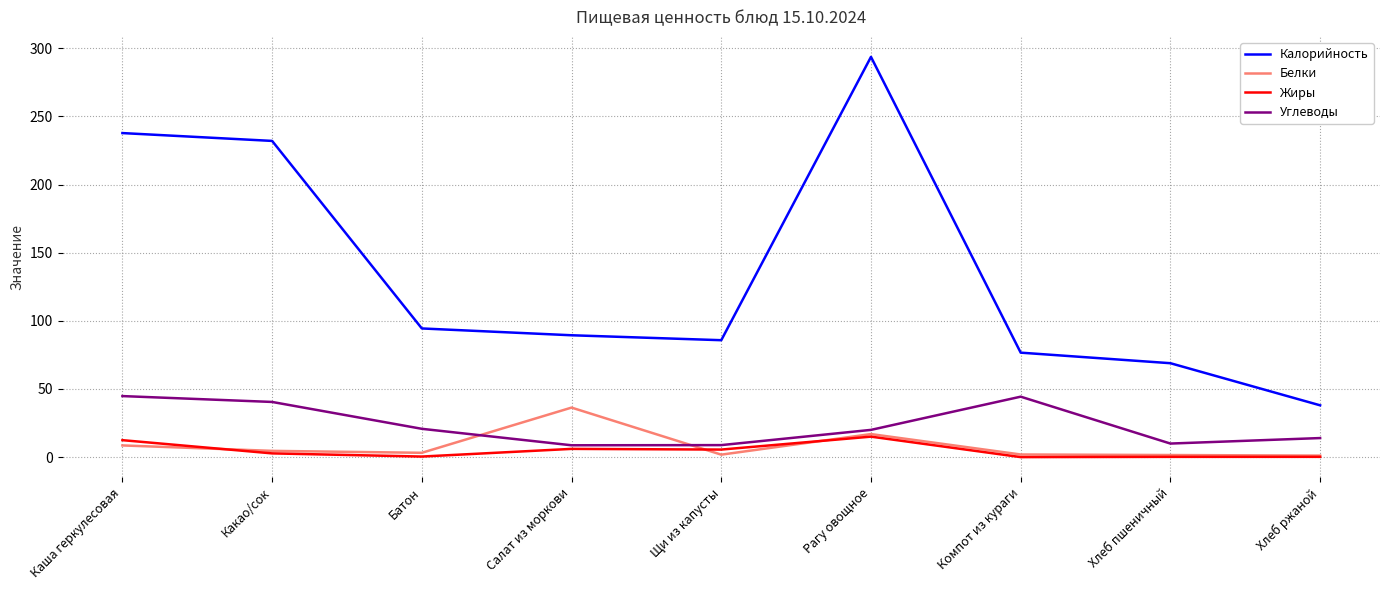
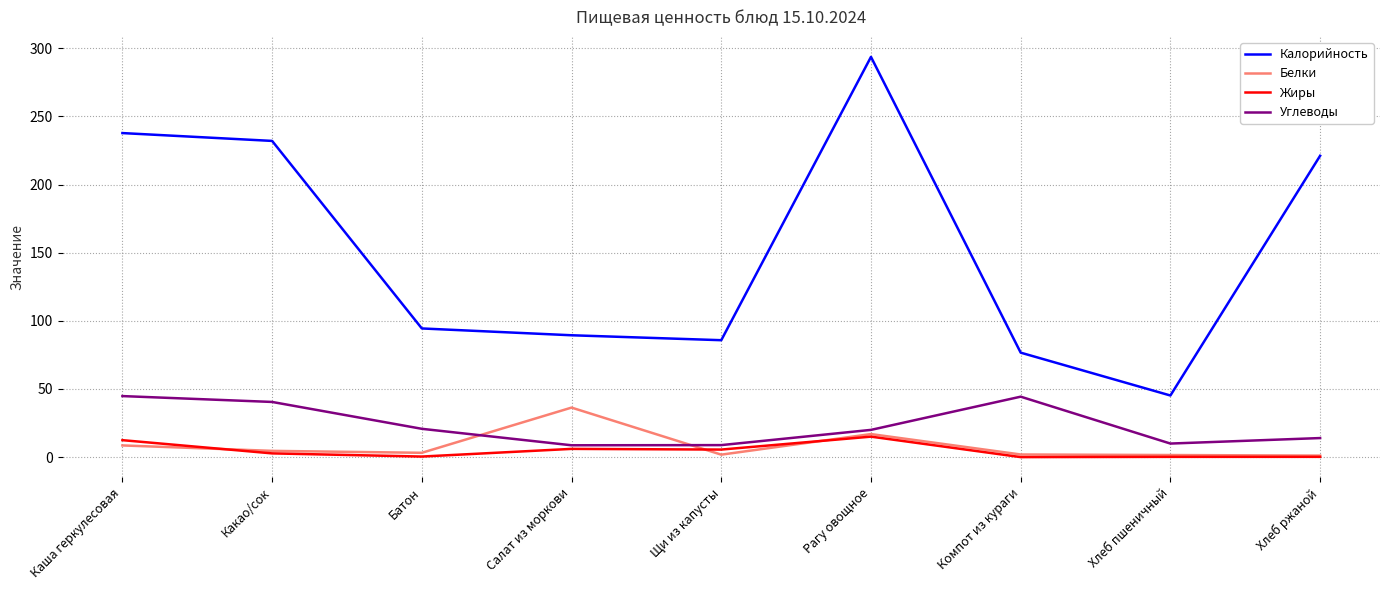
  {
    "Калорийность": {
      "Каша геркулесовая": 238,
      "Какао/сок": 232,
      "Батон": 94,
      "Салат из моркови": 89,
      "Щи из капусты": 86,
      "Рагу овощное": 294,
      "Компот из кураги": 77,
-     "Хлеб пшеничный": 69,
-     "Хлеб ржаной": 38
+     "Хлеб пшеничный": 45,
+     "Хлеб ржаной": 221
    },
    "Белки": {
      "Каша геркулесовая": 9,
      "Батон": 3,
      "Салат из моркови": 36,
      "Щи из капусты": 2,
      "Компот из кураги": 2
    },
    "Жиры": {
      "Каша геркулесовая": 12,
      "Батон": 0,
      "Салат из моркови": 6,
      "Щи из капусты": 6,
      "Компот из кураги": 0
    },
    "Углеводы": {
      "Каша геркулесовая": 45,
      "Какао/сок": 40,
      "Батон": 21,
      "Салат из моркови": 9,
      "Щи из капусты": 9,
      "Рагу овощное": 20,
      "Компот из кураги": 44,
      "Хлеб пшеничный": 10,
      "Хлеб ржаной": 14
    }
  }
